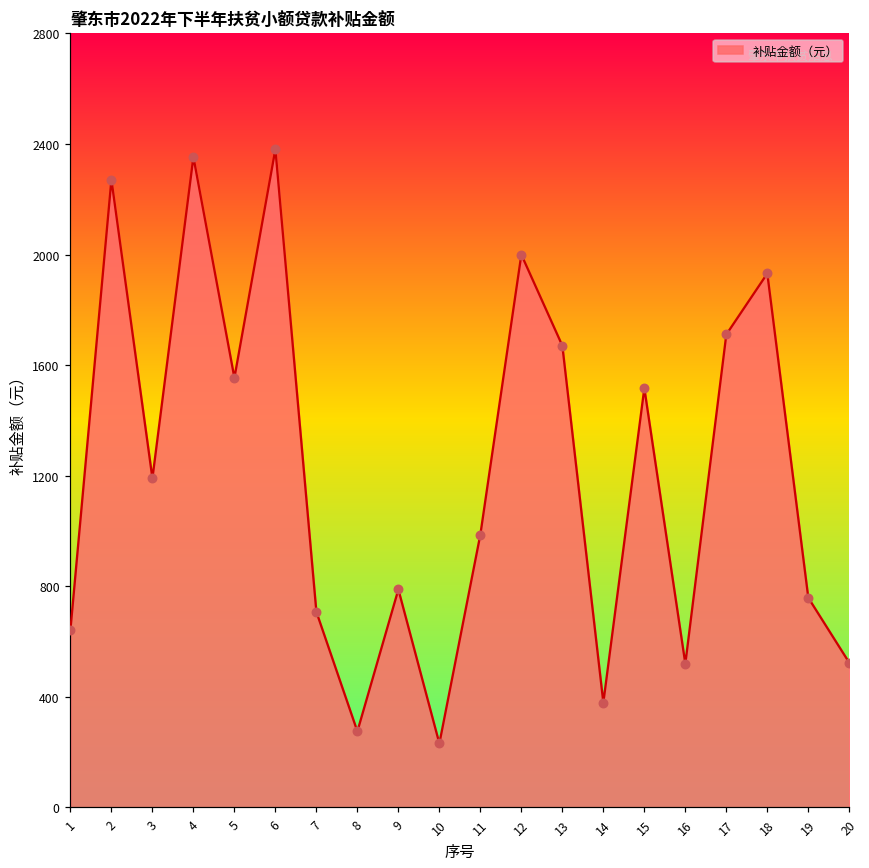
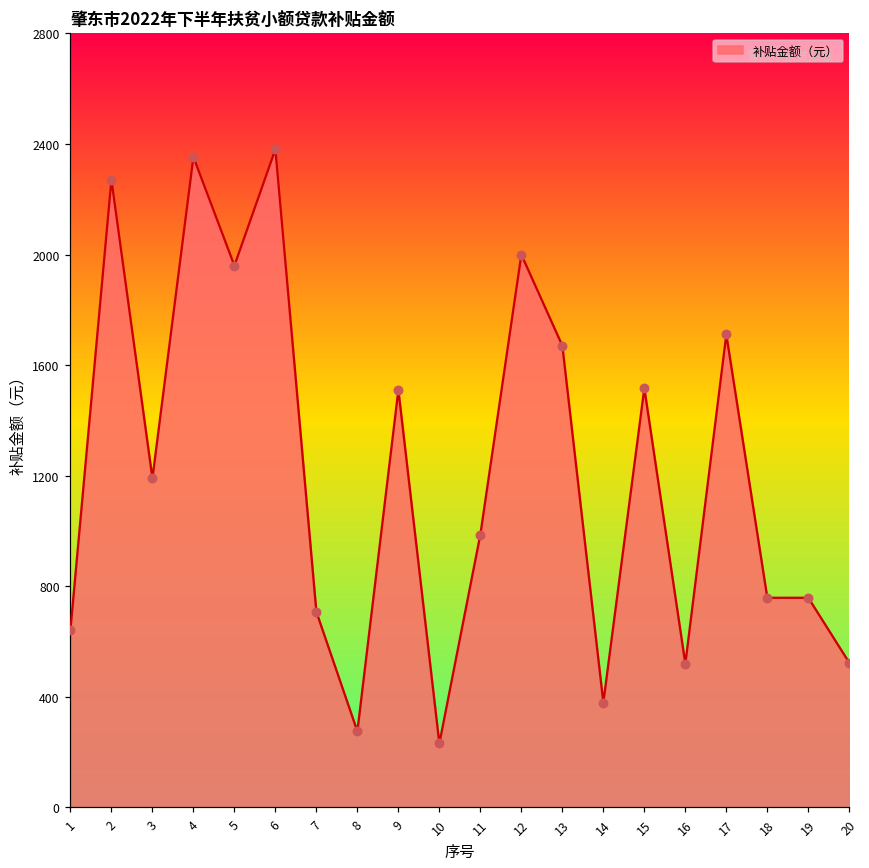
  {
    "1": 640,
    "2": 2270,
    "3": 1190,
    "4": 2350,
-   "5": 1550,
+   "5": 1960,
    "6": 2380,
    "7": 710,
    "8": 280,
-   "9": 790,
+   "9": 1510,
    "10": 230,
    "11": 990,
    "12": 2000,
    "13": 1670,
    "14": 380,
    "15": 1520,
    "16": 520,
    "17": 1710,
-   "18": 1930,
+   "18": 760,
    "19": 760,
    "20": 520
  }
